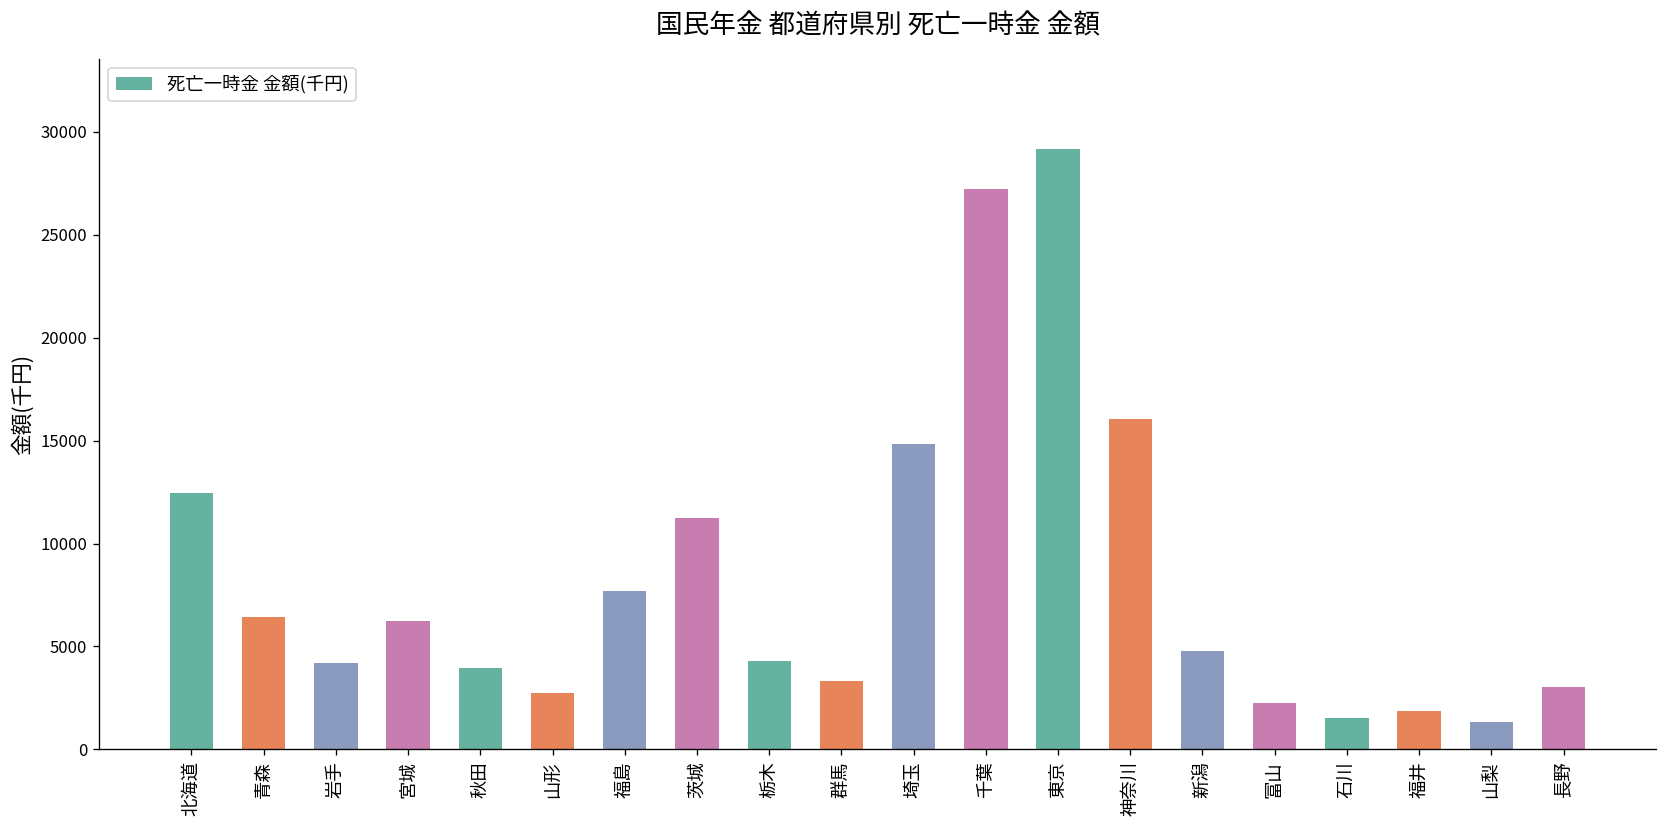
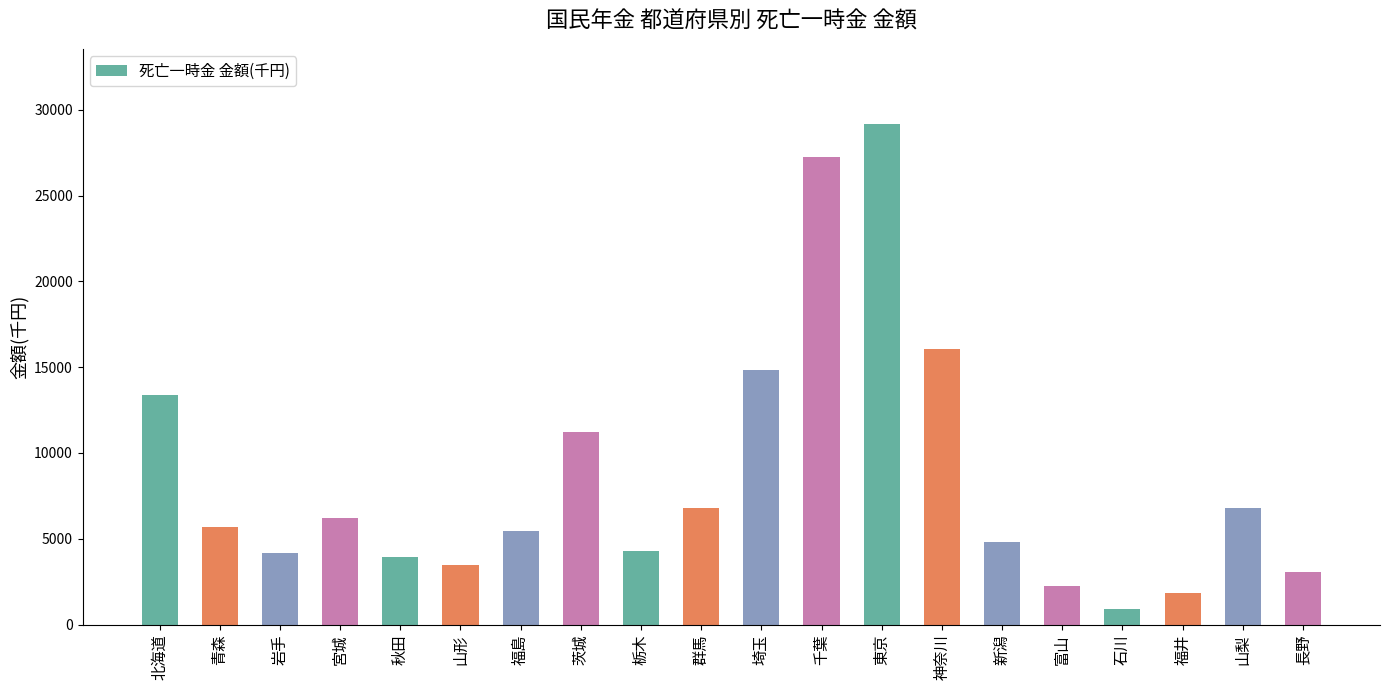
  {
-   "北海道": 12500,
-   "青森": 6400,
+   "北海道": 13400,
+   "青森": 5700,
    "岩手": 4200,
    "宮城": 6200,
    "秋田": 3900,
-   "山形": 2700,
-   "福島": 7700,
+   "山形": 3500,
+   "福島": 5500,
    "茨城": 11200,
    "栃木": 4300,
-   "群馬": 3300,
+   "群馬": 6800,
    "埼玉": 14800,
    "千葉": 27200,
    "東京": 29200,
    "神奈川": 16000,
    "新潟": 4800,
    "富山": 2200,
-   "石川": 1500,
+   "石川": 900,
    "福井": 1900,
-   "山梨": 1300,
+   "山梨": 6800,
    "長野": 3000
  }
